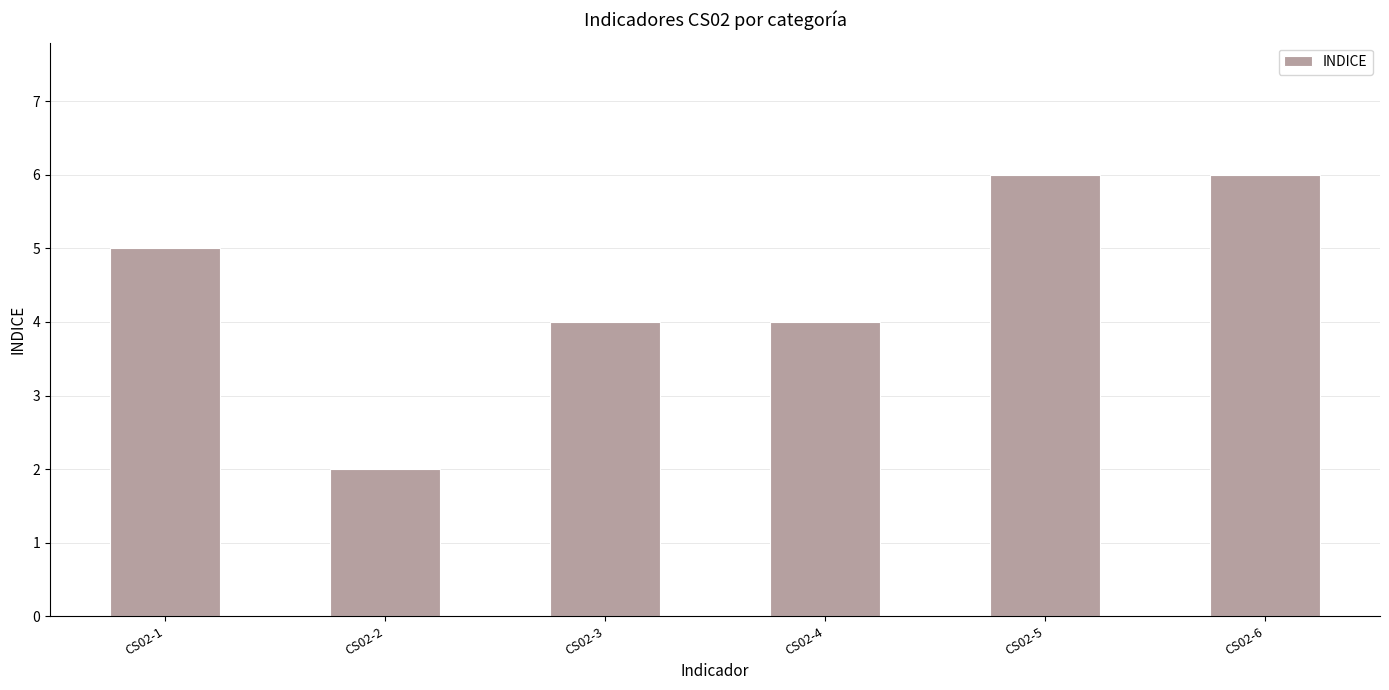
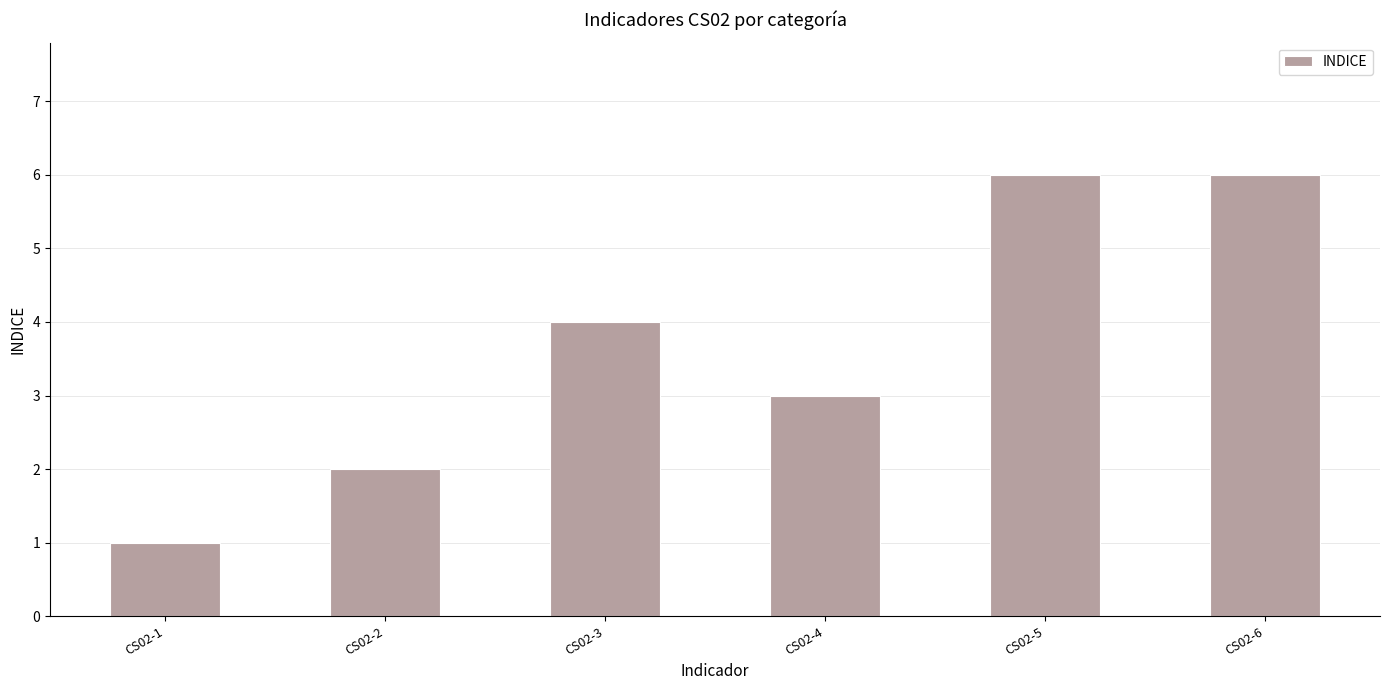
  {
-   "CS02-1": 5,
+   "CS02-1": 1,
    "CS02-2": 2,
    "CS02-3": 4,
-   "CS02-4": 4,
+   "CS02-4": 3,
    "CS02-5": 6,
    "CS02-6": 6
  }
